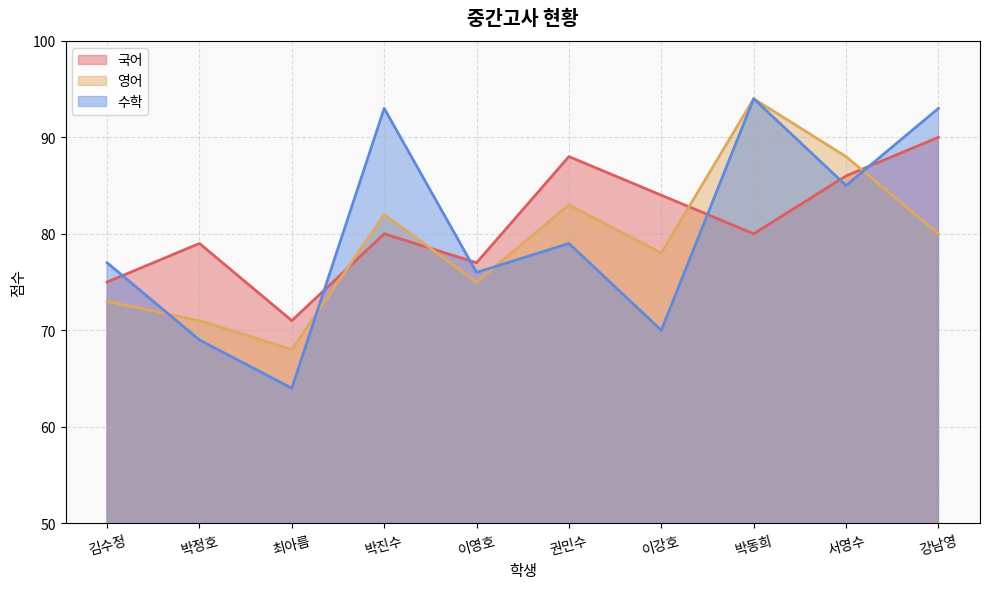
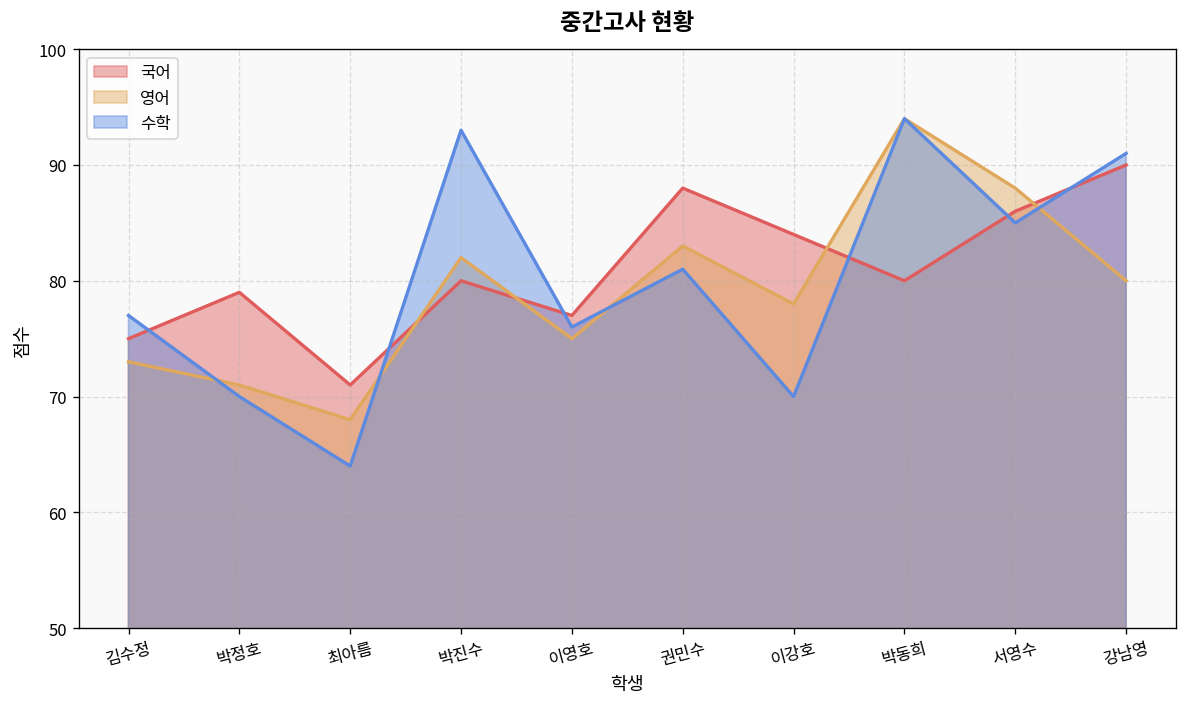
  {
    "수학": {
      "김수정": 77,
-     "박정호": 69,
+     "박정호": 70,
      "최아름": 64,
      "박진수": 93,
      "이영호": 76,
-     "권민수": 79,
+     "권민수": 81,
      "이강호": 70,
      "서영수": 85,
-     "강남영": 93
+     "강남영": 91
    }
  }
